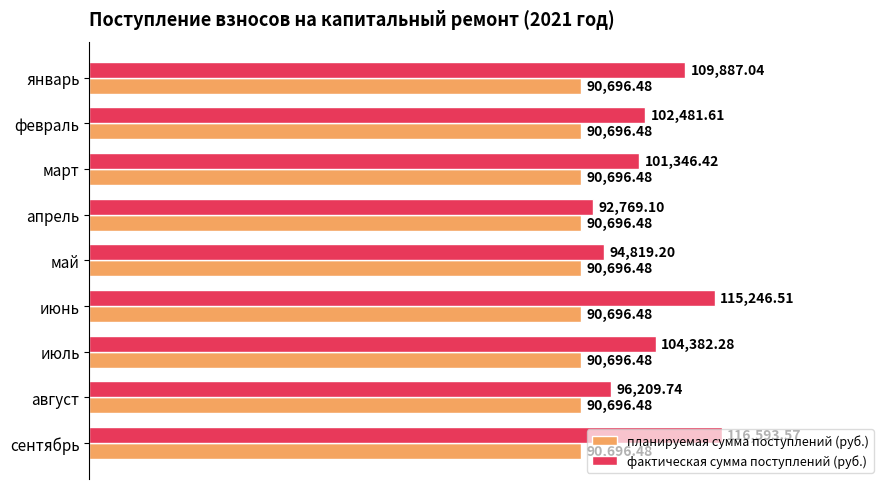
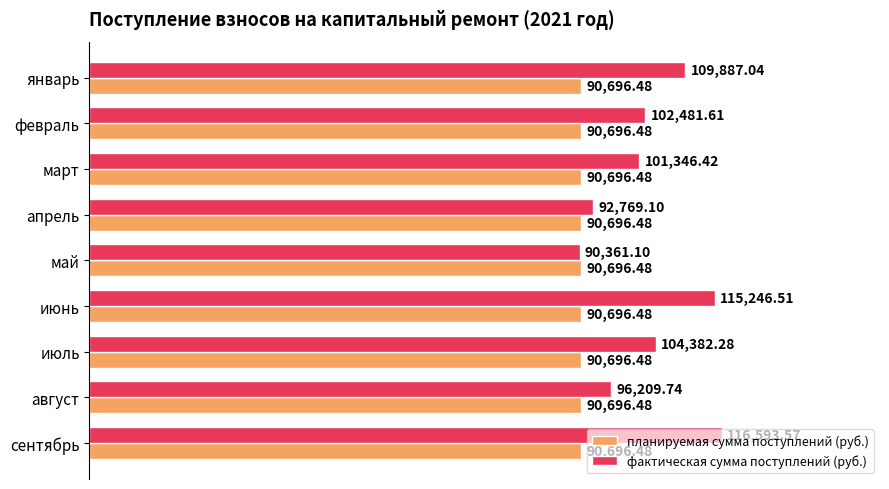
  {
    "планируемая сумма поступлений (руб.)": {
      "январь": "90,696.48",
      "февраль": "90,696.48",
      "март": "90,696.48",
      "апрель": "90,696.48",
      "май": "90,696.48",
      "июнь": "90,696.48",
      "июль": "90,696.48",
      "август": "90,696.48"
    },
    "фактическая сумма поступлений (руб.)": {
      "январь": "109,887.04",
      "февраль": "102,481.61",
      "март": "101,346.42",
      "апрель": "92,769.10",
-     "май": "94,819.20",
+     "май": "90,361.10",
      "июнь": "115,246.51",
      "июль": "104,382.28",
      "август": "96,209.74"
    }
  }
